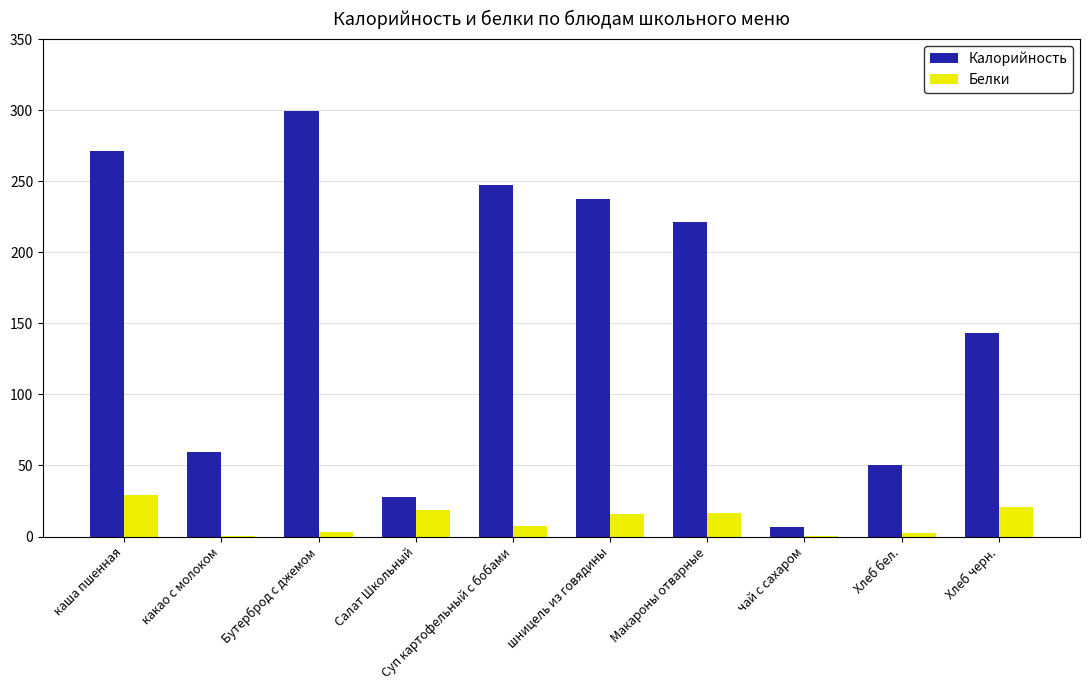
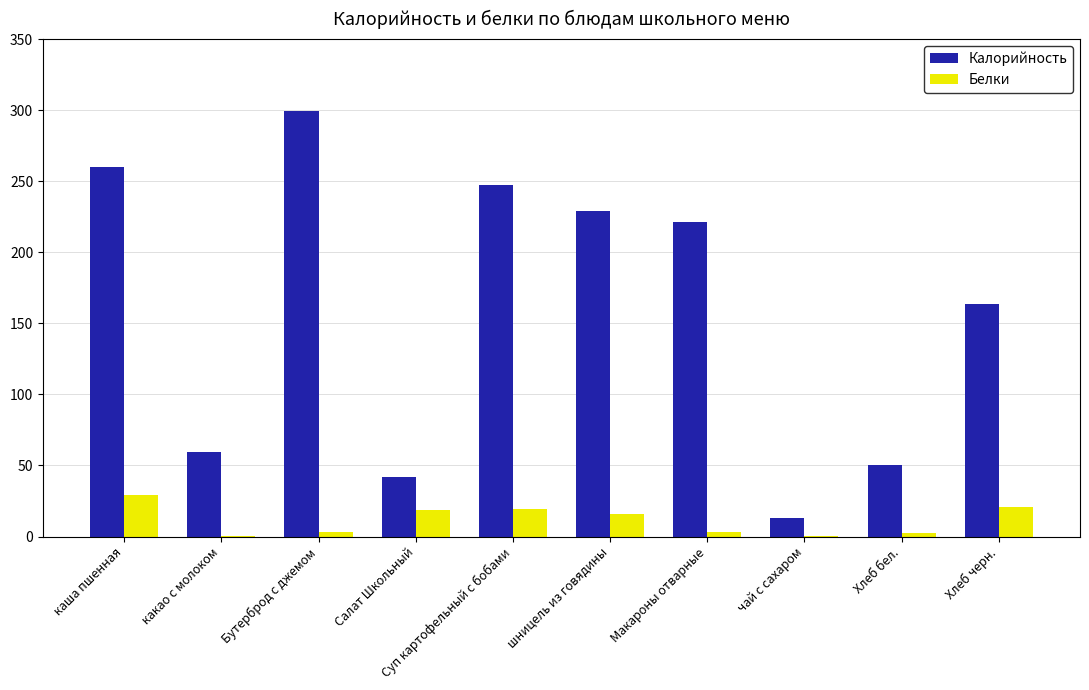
  {
    "Калорийность": {
-     "каша пшенная": 271,
+     "каша пшенная": 260,
      "какао с молоком": 59,
      "Бутерброд с джемом": 300,
-     "Салат Школьный": 28,
+     "Салат Школьный": 42,
      "Суп картофельный с бобами": 248,
-     "шницель из говядины": 237,
+     "шницель из говядины": 229,
      "Макароны отварные": 221,
-     "чай с сахаром": 7,
+     "чай с сахаром": 13,
      "Хлеб бел.": 50,
-     "Хлеб черн.": 143
+     "Хлеб черн.": 164
    },
    "Белки": {
      "каша пшенная": 29,
      "Бутерброд с джемом": 3,
      "Салат Школьный": 19,
-     "Суп картофельный с бобами": 7,
+     "Суп картофельный с бобами": 19,
      "шницель из говядины": 16,
-     "Макароны отварные": 17,
+     "Макароны отварные": 3,
      "Хлеб бел.": 3,
      "Хлеб черн.": 20
    }
  }
